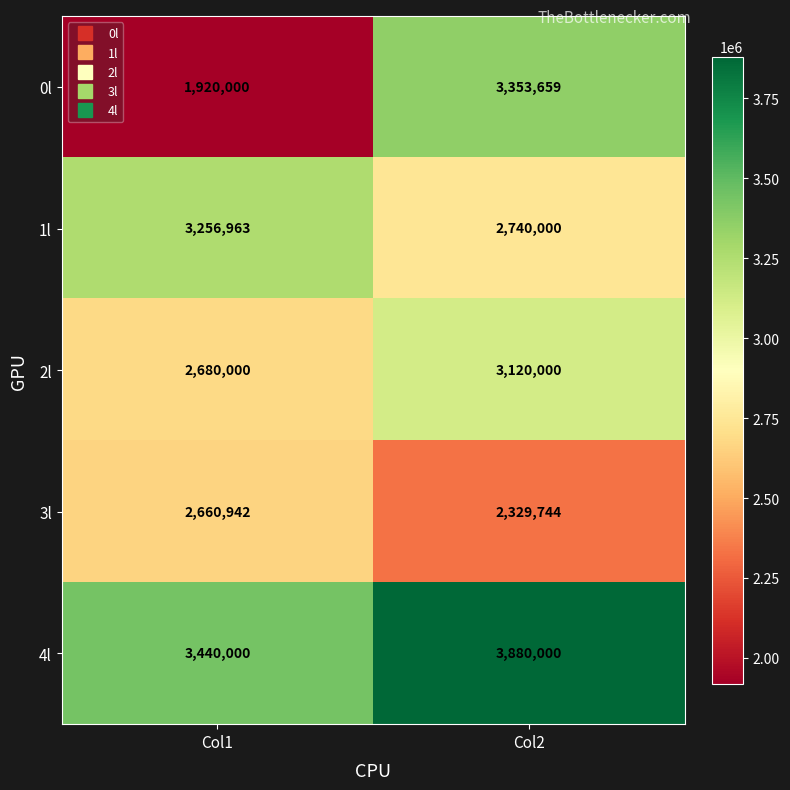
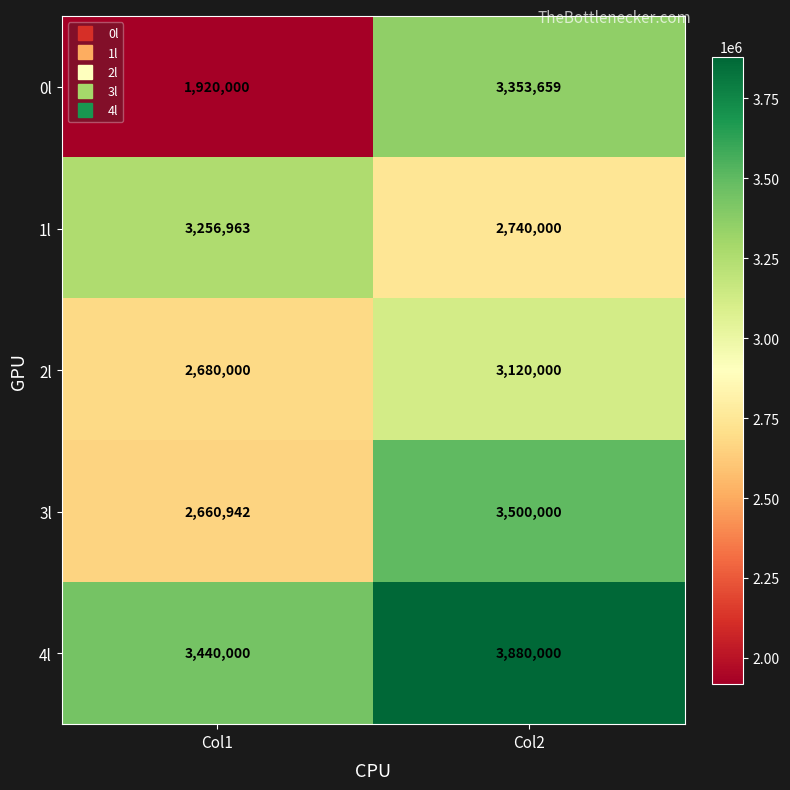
  {
    "0l": {
      "Col1": "1,920,000"
    },
    "1l": {
      "Col1": "3,256,963",
      "Col2": "2,740,000"
    },
    "2l": {
      "Col1": "2,680,000",
      "Col2": "3,120,000"
    },
    "3l": {
      "Col1": "2,660,942",
-     "Col2": "2,329,744"
+     "Col2": "3,500,000"
    },
    "4l": {
      "Col1": "3,440,000",
      "Col2": "3,880,000"
    }
  }
